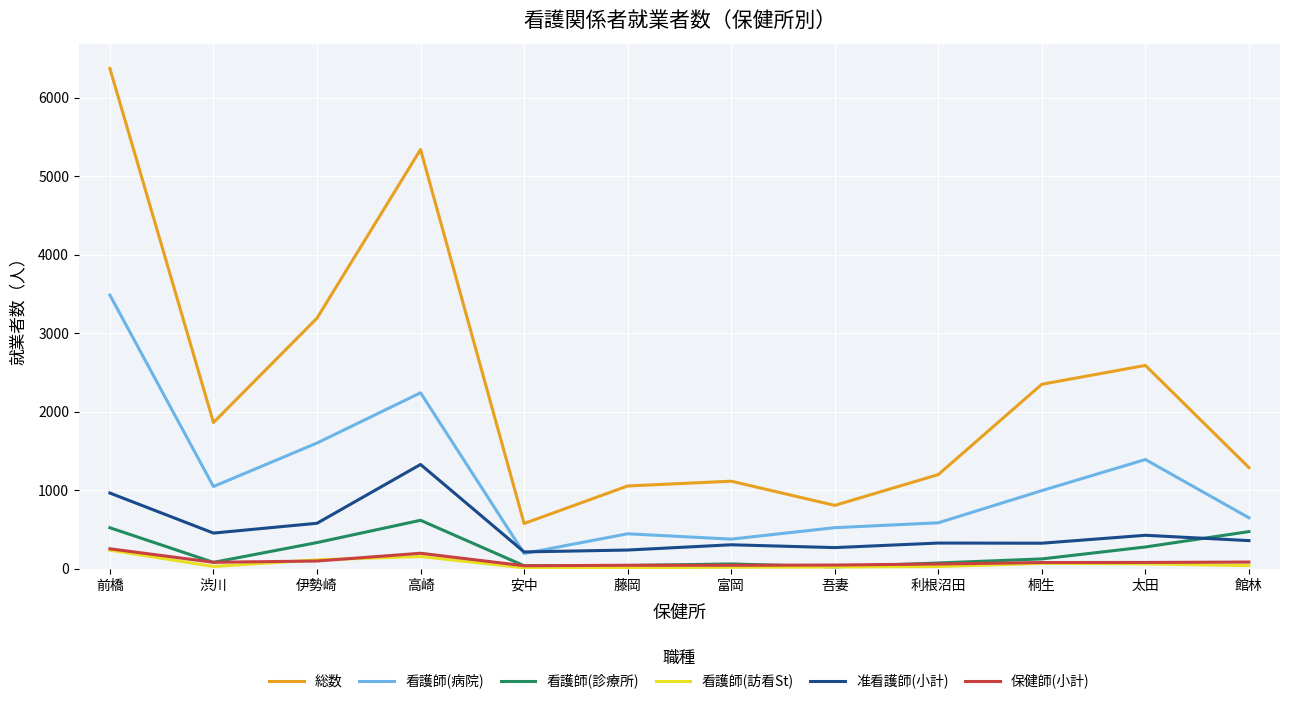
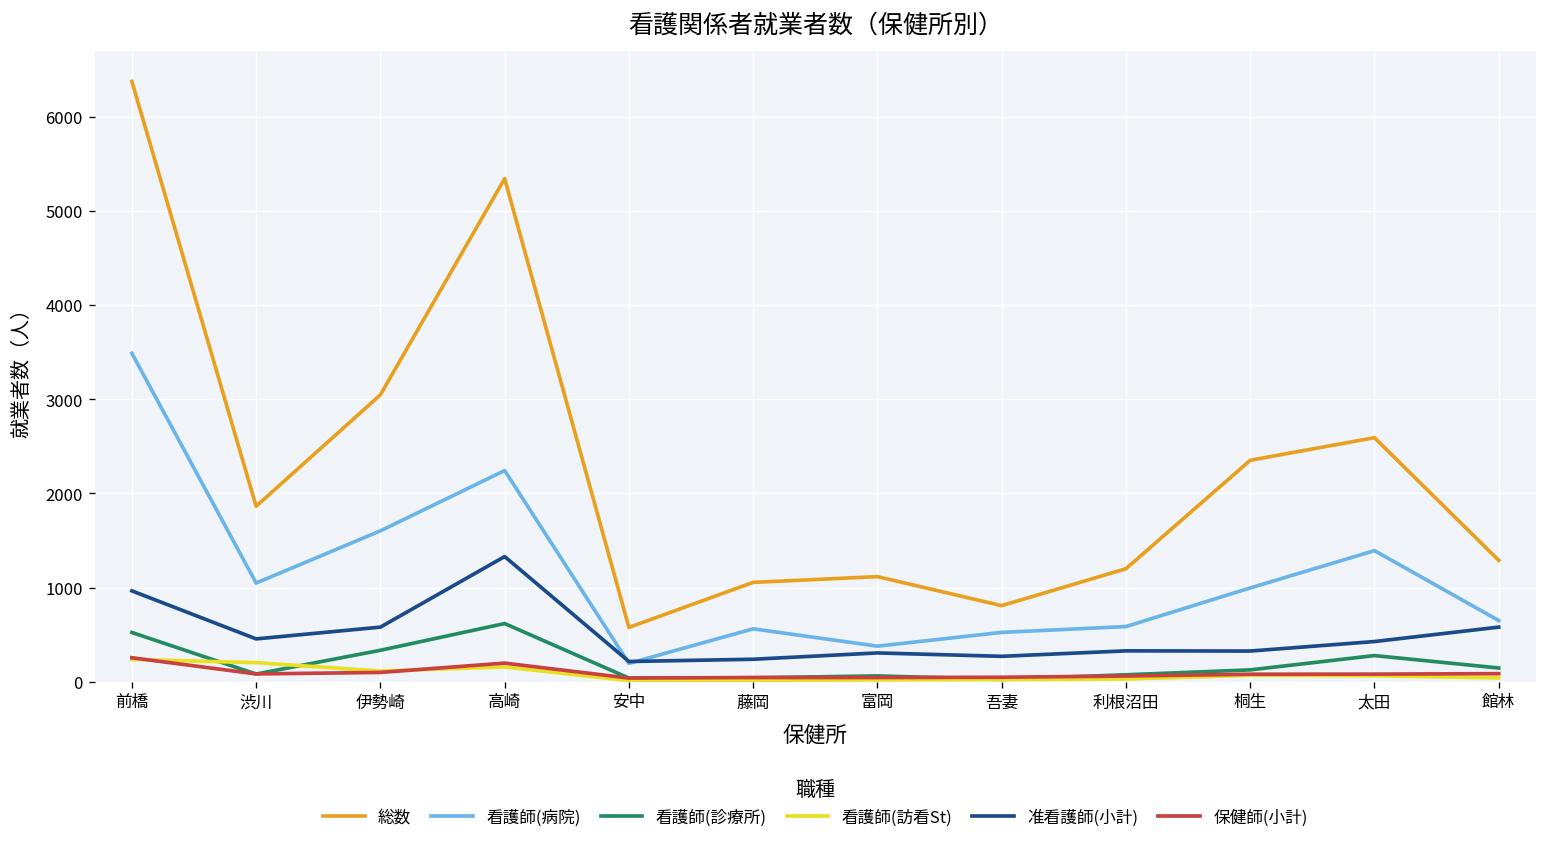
  {
    "総数": {
      "前橋": 6400,
      "渋川": 1900,
-     "伊勢崎": 3200,
+     "伊勢崎": 3000,
      "高崎": 5300,
      "安中": 600,
      "藤岡": 1100,
      "富岡": 1100,
      "吾妻": 800,
      "利根沼田": 1200,
      "桐生": 2400,
      "太田": 2600,
      "館林": 1300
    },
    "看護師(病院)": {
      "前橋": 3500,
      "渋川": 1000,
      "伊勢崎": 1600,
      "高崎": 2200,
-     "藤岡": 400,
+     "藤岡": 600,
      "富岡": 400,
      "吾妻": 500,
      "利根沼田": 600,
      "桐生": 1000,
      "太田": 1400,
      "館林": 700
    },
    "看護師(診療所)": {
      "前橋": 500,
      "伊勢崎": 300,
      "高崎": 600,
      "桐生": 100,
      "太田": 300,
-     "館林": 500
+     "館林": 100
    },
    "看護師(訪看St)": {
-     "渋川": 0,
+     "渋川": 200,
      "高崎": 200,
      "館林": 0
    },
    "准看護師(小計)": {
      "前橋": 1000,
      "渋川": 500,
      "伊勢崎": 600,
      "高崎": 1300,
      "藤岡": 200,
      "富岡": 300,
      "吾妻": 300,
      "利根沼田": 300,
      "桐生": 300,
      "太田": 400,
-     "館林": 400
+     "館林": 600
    },
    "保健師(小計)": {
      "高崎": 200,
      "館林": 100
    }
  }
